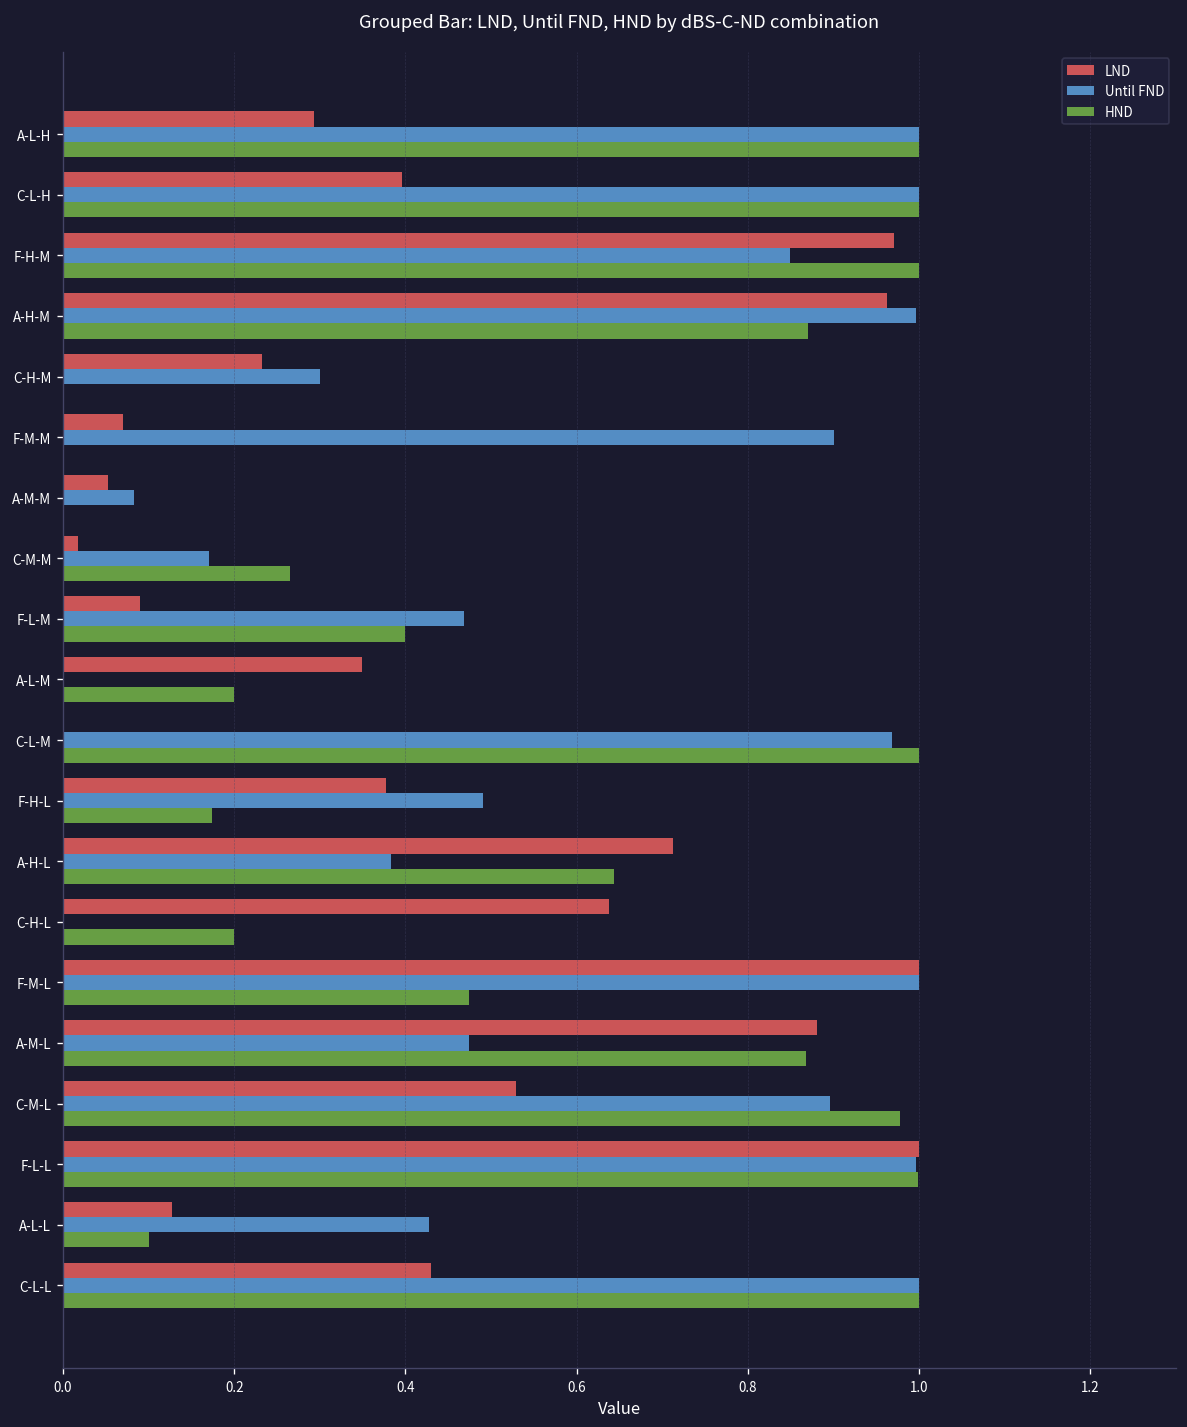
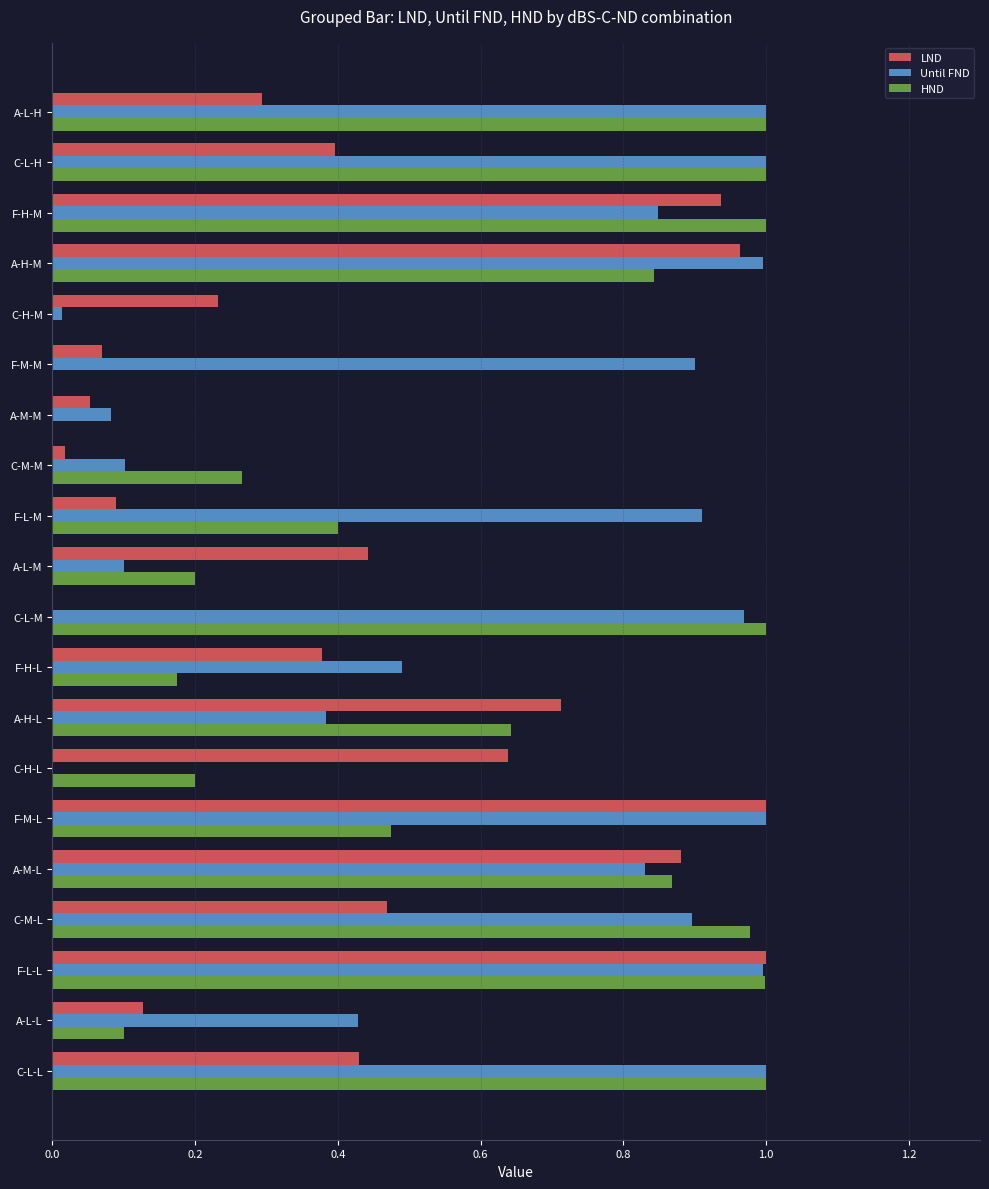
  {
    "LND": {
      "A-L-H": 0.29,
      "C-L-H": 0.40,
-     "F-H-M": 0.97,
+     "F-H-M": 0.94,
      "A-H-M": 0.96,
      "C-H-M": 0.23,
      "F-M-M": 0.07,
      "A-M-M": 0.05,
      "C-M-M": 0.02,
      "F-L-M": 0.09,
-     "A-L-M": 0.35,
+     "A-L-M": 0.44,
      "C-L-M": 0.00,
      "F-H-L": 0.38,
      "A-H-L": 0.71,
      "C-H-L": 0.64,
      "F-M-L": 1.00,
      "A-M-L": 0.88,
-     "C-M-L": 0.53,
+     "C-M-L": 0.47,
      "F-L-L": 1.00,
      "A-L-L": 0.13,
      "C-L-L": 0.43
    },
    "Until FND": {
      "A-L-H": 1.00,
      "C-L-H": 1.00,
      "F-H-M": 0.85,
      "A-H-M": 1.00,
-     "C-H-M": 0.30,
+     "C-H-M": 0.01,
      "F-M-M": 0.90,
      "A-M-M": 0.08,
-     "C-M-M": 0.17,
-     "F-L-M": 0.47,
-     "A-L-M": 0.0,
+     "C-M-M": 0.10,
+     "F-L-M": 0.91,
+     "A-L-M": 0.1,
      "C-L-M": 0.97,
      "F-H-L": 0.49,
      "A-H-L": 0.38,
      "C-H-L": 0.00,
      "F-M-L": 1.00,
-     "A-M-L": 0.47,
+     "A-M-L": 0.83,
      "C-M-L": 0.90,
      "F-L-L": 1.00,
      "A-L-L": 0.43,
      "C-L-L": 1.00
    },
    "HND": {
      "A-L-H": 1.00,
      "C-L-H": 1.00,
      "F-H-M": 1.00,
-     "A-H-M": 0.87,
+     "A-H-M": 0.84,
      "C-H-M": 0.00,
      "F-M-M": 0.00,
      "A-M-M": 0.00,
      "C-M-M": 0.27,
      "F-L-M": 0.40,
      "A-L-M": 0.20,
      "C-L-M": 1.00,
      "F-H-L": 0.17,
      "A-H-L": 0.64,
      "C-H-L": 0.20,
      "F-M-L": 0.47,
      "A-M-L": 0.87,
      "C-M-L": 0.98,
      "F-L-L": 1.00,
      "A-L-L": 0.10,
      "C-L-L": 1.00
    }
  }
